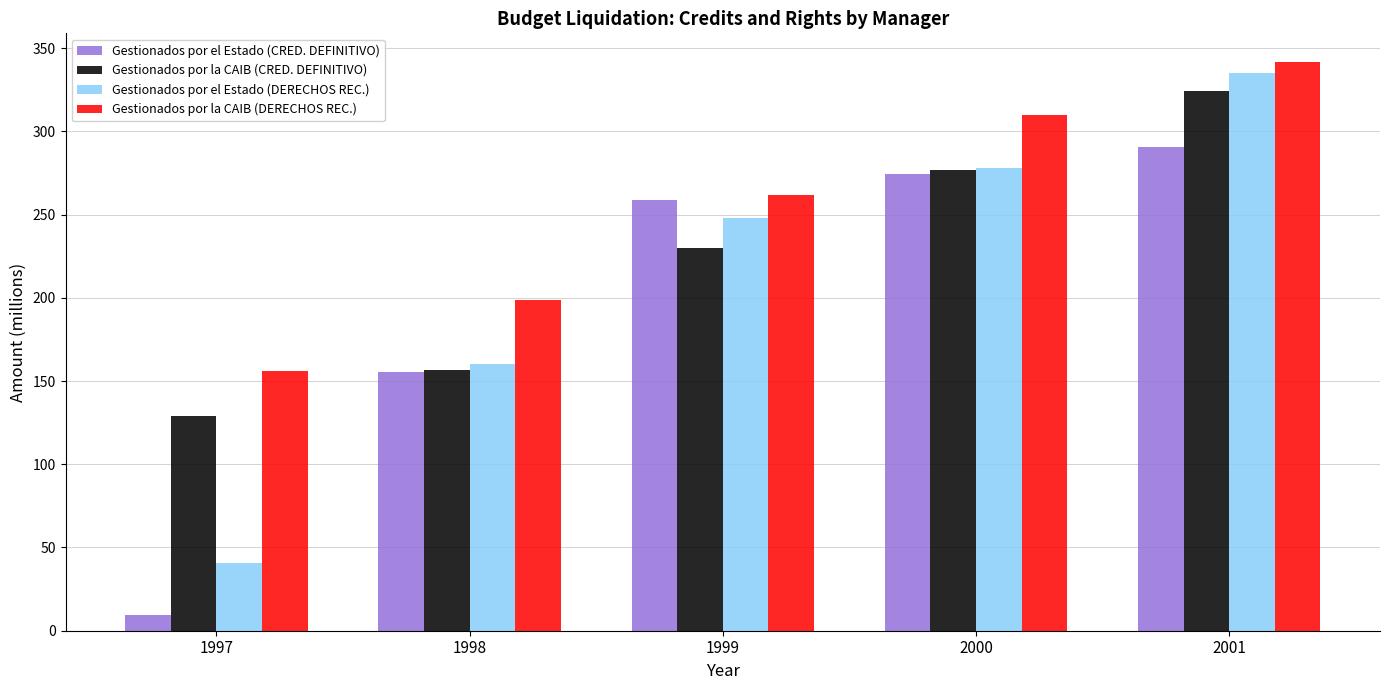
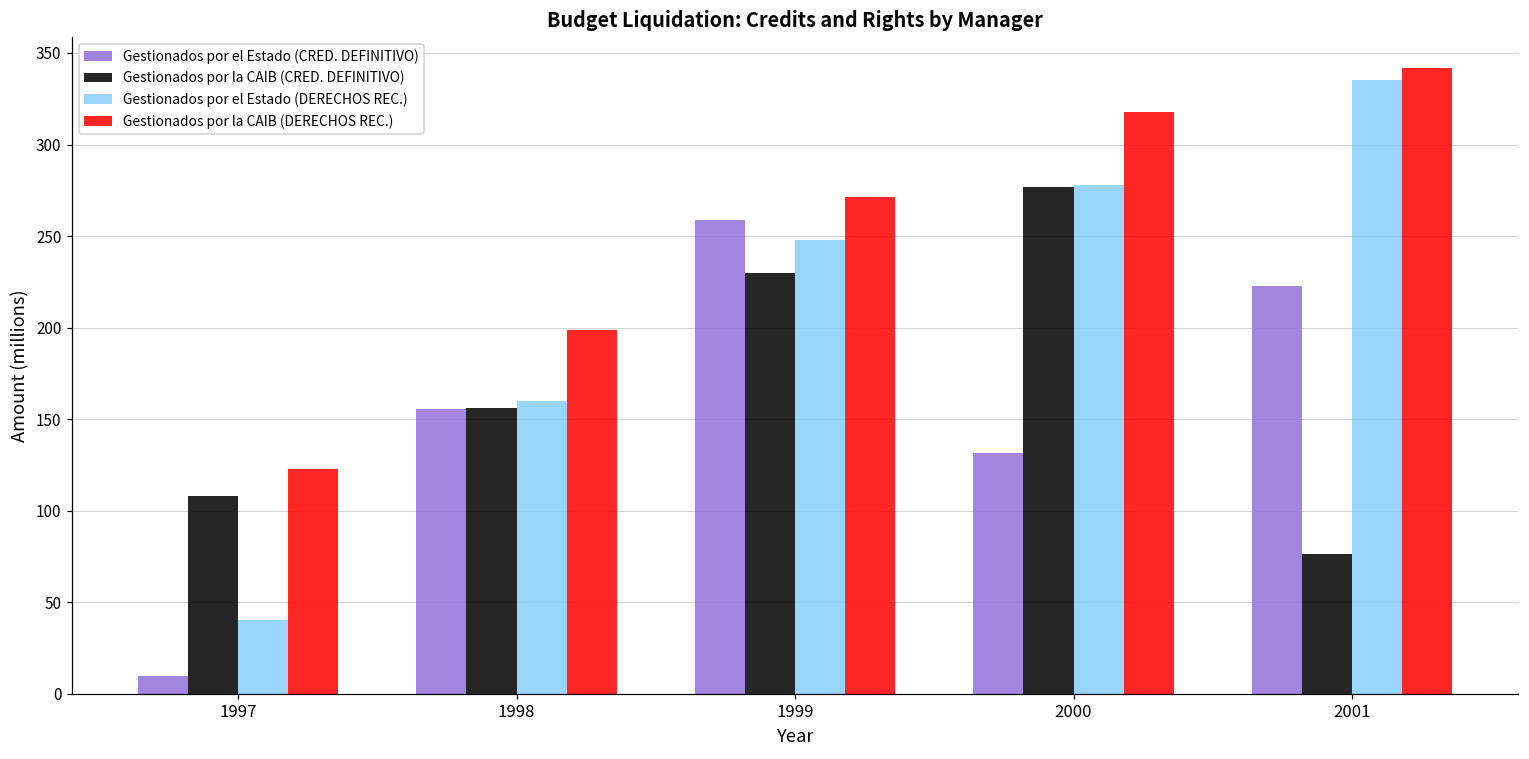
  {
    "Gestionados por el Estado (CRED. DEFINITIVO)": {
      "1997": 10,
      "1998": 156,
      "1999": 259,
-     "2000": 275,
-     "2001": 290
+     "2000": 131,
+     "2001": 223
    },
    "Gestionados por la CAIB (CRED. DEFINITIVO)": {
-     "1997": 129,
+     "1997": 108,
      "1998": 156,
      "1999": 230,
      "2000": 277,
-     "2001": 324
+     "2001": 76
    },
    "Gestionados por el Estado (DERECHOS REC.)": {
      "1997": 40,
      "1998": 160,
      "1999": 248,
      "2000": 278,
      "2001": 335
    },
    "Gestionados por la CAIB (DERECHOS REC.)": {
-     "1997": 156,
+     "1997": 123,
      "1998": 199,
-     "1999": 262,
-     "2000": 310,
+     "1999": 272,
+     "2000": 318,
      "2001": 342
    }
  }
